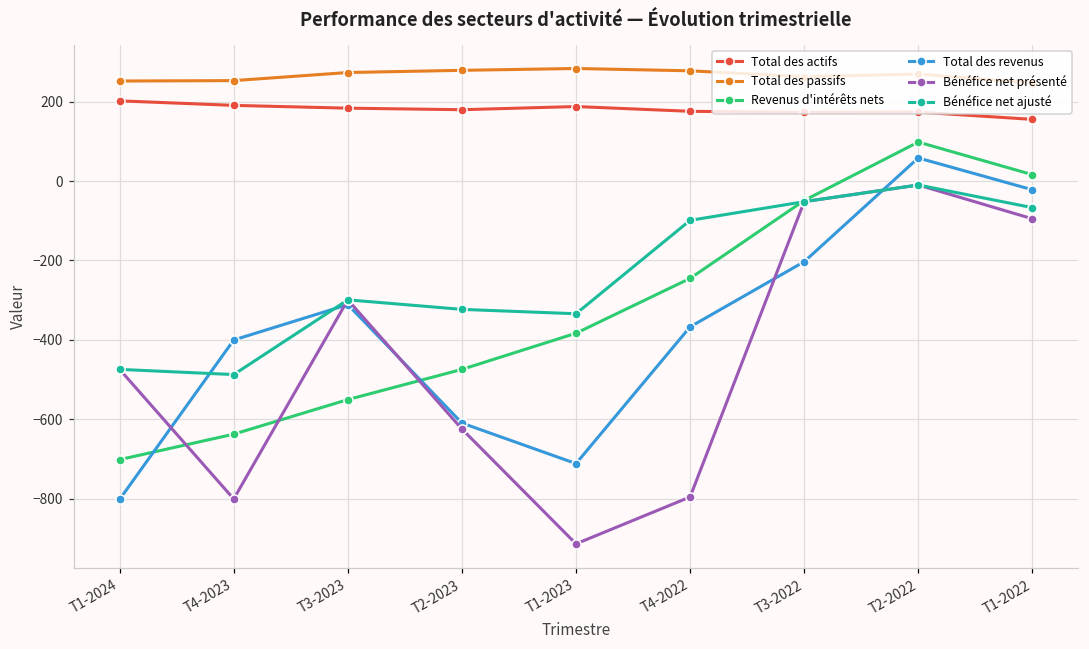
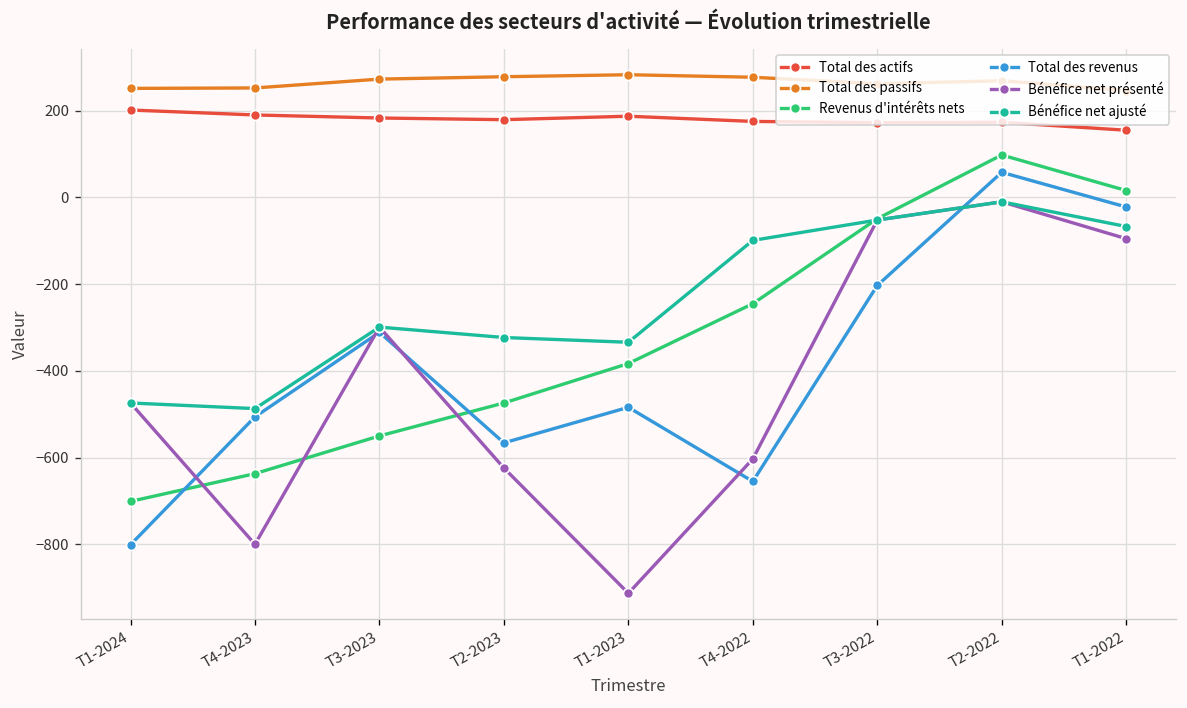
  {
    "Total des revenus": {
      "T1-2024": -800,
-     "T4-2023": -400,
+     "T4-2023": -510,
      "T3-2023": -310,
-     "T2-2023": -610,
-     "T1-2023": -710,
-     "T4-2022": -370,
+     "T2-2023": -570,
+     "T1-2023": -480,
+     "T4-2022": -660,
      "T3-2022": -200,
      "T2-2022": 60,
      "T1-2022": -20
    },
    "Bénéfice net présenté": {
      "T4-2023": -800,
      "T2-2023": -620,
      "T1-2023": -910,
-     "T4-2022": -800,
+     "T4-2022": -600,
      "T1-2022": -100
    }
  }
